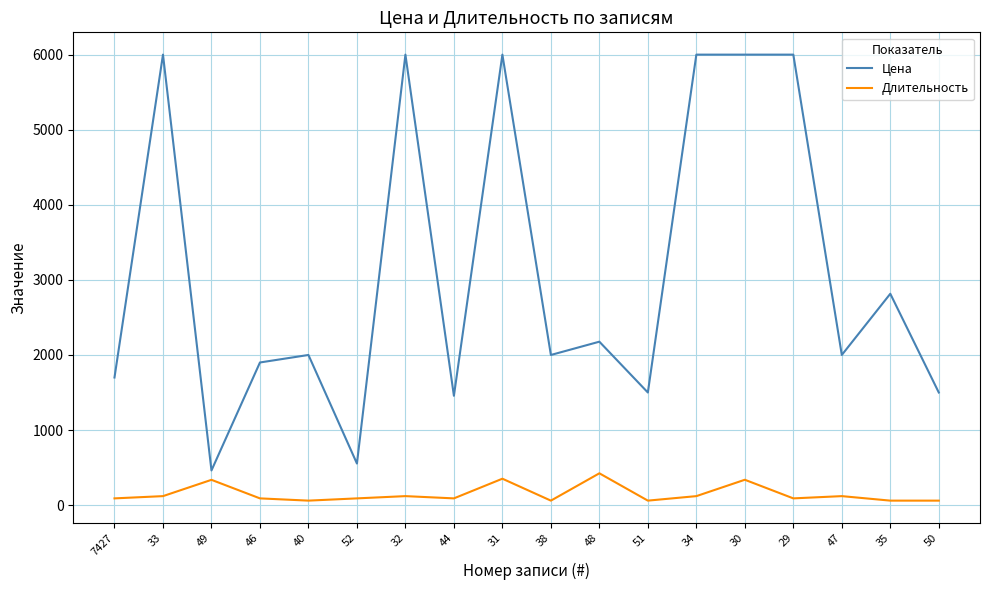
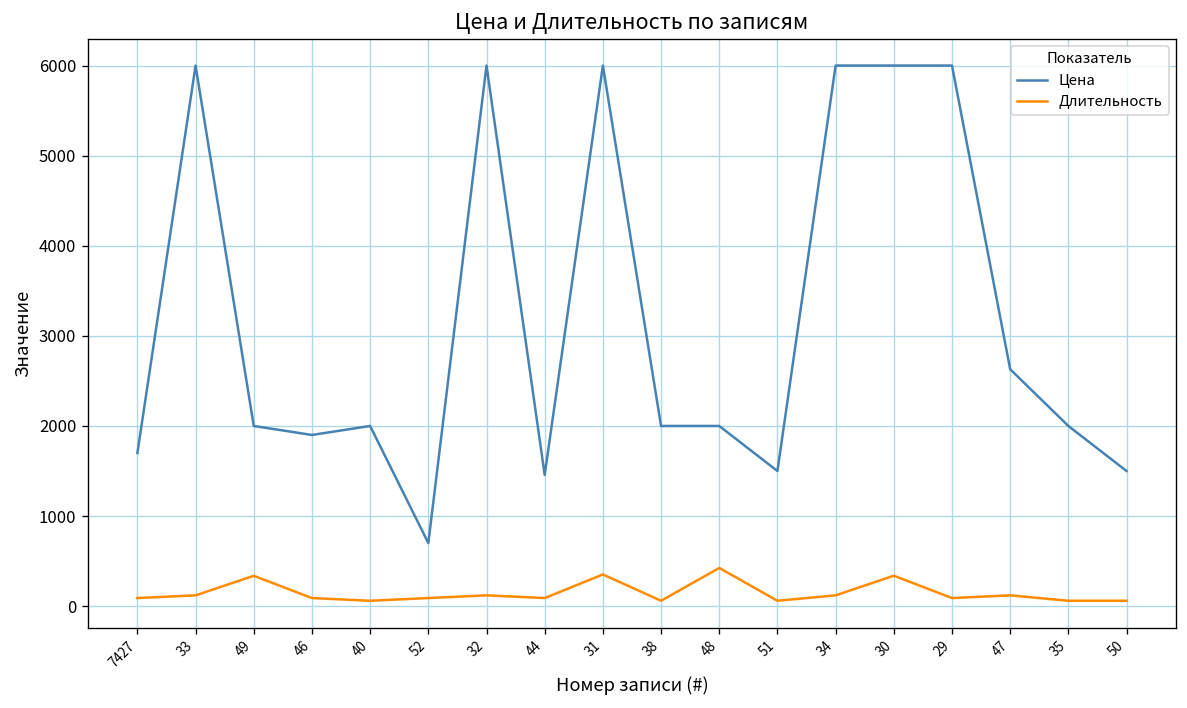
  {
    "Цена": {
      "7427": 1700,
      "33": 6000,
-     "49": 500,
+     "49": 2000,
      "46": 1900,
      "40": 2000,
-     "52": 600,
+     "52": 700,
      "32": 6000,
      "44": 1500,
      "31": 6000,
      "38": 2000,
-     "48": 2200,
+     "48": 2000,
      "51": 1500,
      "34": 6000,
      "30": 6000,
      "29": 6000,
-     "47": 2000,
-     "35": 2800,
+     "47": 2600,
+     "35": 2000,
      "50": 1500
    },
    "Длительность": {
      "7427": 100,
      "33": 100,
      "49": 300,
      "46": 100,
      "40": 100,
      "52": 100,
      "32": 100,
      "44": 100,
      "31": 400,
      "38": 100,
      "48": 400,
      "51": 100,
      "34": 100,
      "30": 300,
      "29": 100,
      "47": 100,
      "35": 100,
      "50": 100
    }
  }
